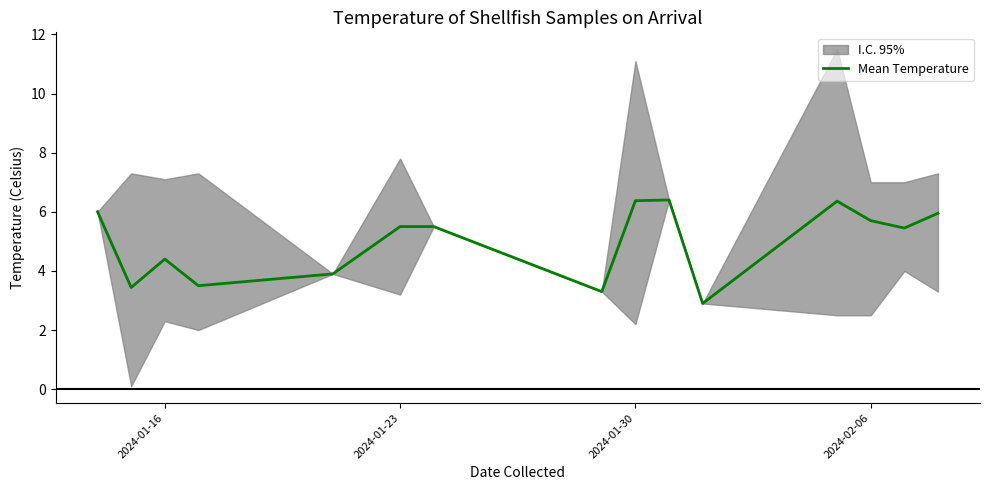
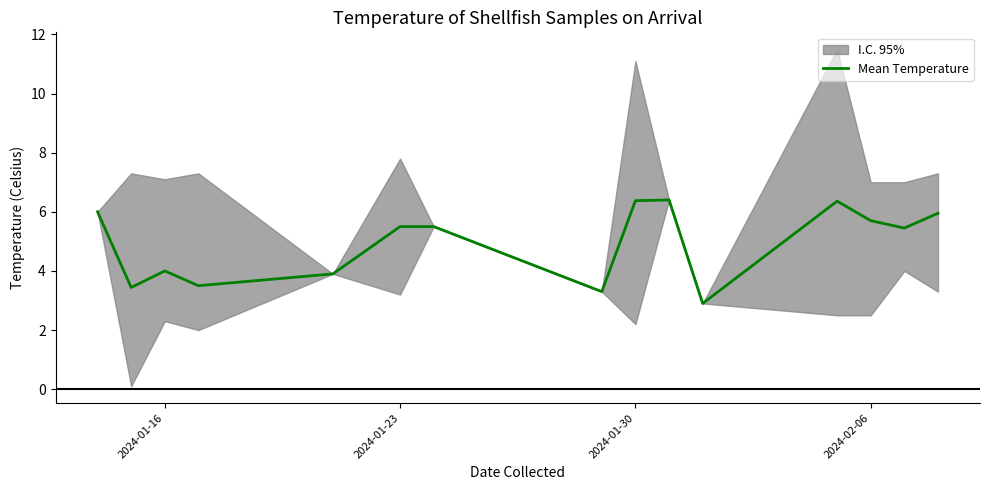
  {
    "Mean Temperature": {
-     "2024-01-16": 4.4,
+     "2024-01-16": 4.0,
      "2024-01-23": 5.5,
      "2024-01-30": 6.4,
      "2024-02-06": 5.7
    }
  }
